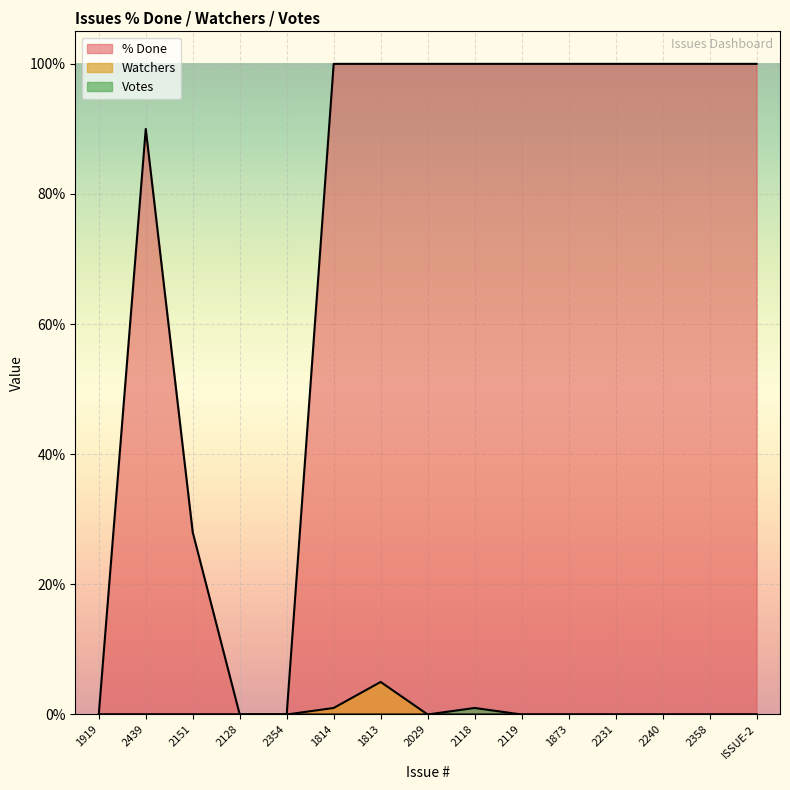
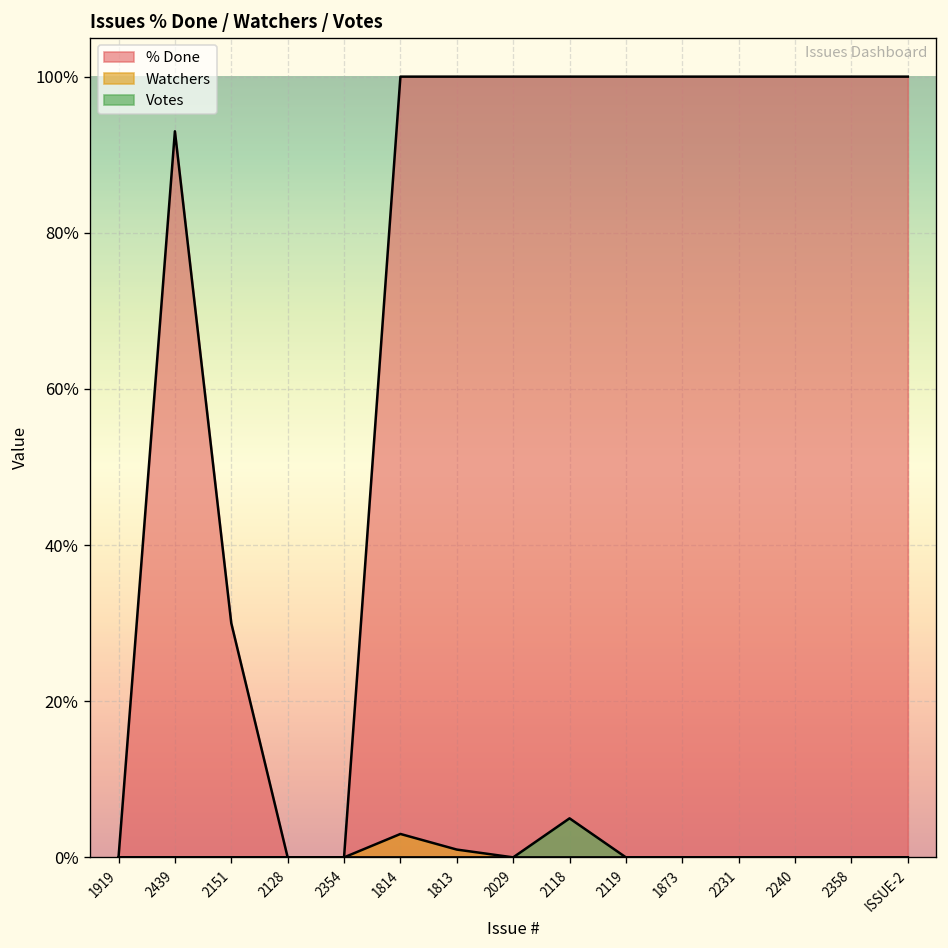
  {
    "% Done": {
-     "2439": "90%",
-     "2151": "28%",
+     "2439": "93%",
+     "2151": "30%",
      "1814": "100%",
      "1813": "100%",
      "2029": "100%",
      "2118": "100%",
      "2119": "100%",
      "1873": "100%",
      "2231": "100%",
      "2240": "100%",
      "2358": "100%",
      "ISSUE-2": "100%"
    },
    "Watchers": {
-     "1814": "1%",
-     "1813": "5%",
+     "1814": "3%",
+     "1813": "1%",
      "2118": "0%"
    },
    "Votes": {
      "1814": "0%",
      "1813": "0%",
-     "2118": "1%"
+     "2118": "5%"
    }
  }
